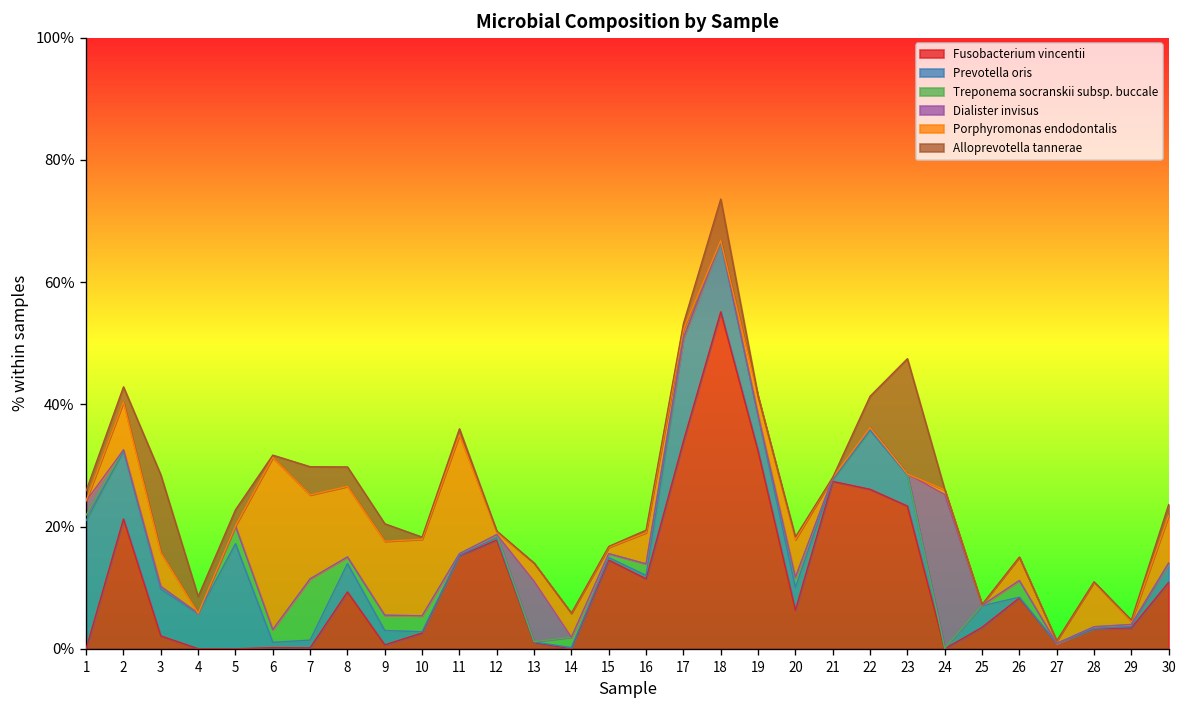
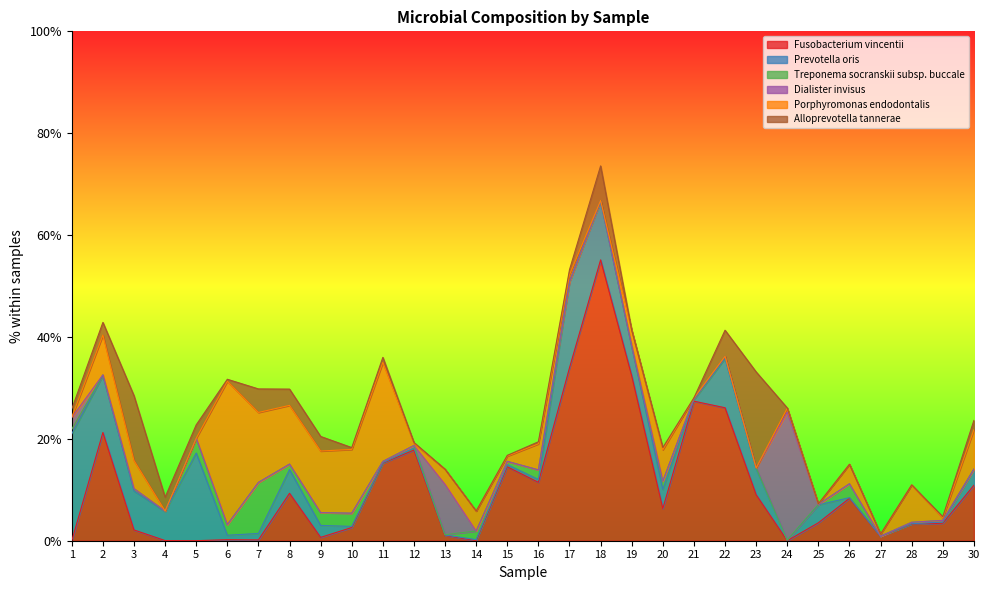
  {
    "Fusobacterium vincentii": {
      "1": "0%",
      "2": "21%",
      "3": "2%",
      "4": "0%",
      "5": "0%",
      "6": "0%",
      "7": "0%",
      "8": "9%",
      "9": "1%",
      "16": "11%",
      "17": "34%",
      "18": "55%",
      "19": "32%",
      "20": "6%",
      "22": "26%",
-     "23": "23%",
+     "23": "9%",
      "25": "4%",
      "30": "11%"
    },
    "Prevotella oris": {
      "1": "21%",
      "5": "17%",
      "6": "1%",
      "7": "1%",
      "8": "5%",
      "9": "2%",
      "16": "1%",
      "20": "4%"
    },
    "Treponema socranskii subsp. buccale": {
      "1": "1%"
    },
    "Dialister invisus": {
      "13": "10%",
      "24": "25%"
    },
    "Porphyromonas endodontalis": {
      "2": "8%",
      "3": "6%",
      "7": "14%",
      "8": "12%",
      "9": "12%",
      "11": "19%",
      "17": "1%",
      "30": "8%"
    },
    "Alloprevotella tannerae": {
      "1": "2%",
      "2": "2%",
      "3": "13%",
      "4": "3%",
      "5": "3%",
      "7": "5%",
      "8": "3%",
      "9": "3%",
      "11": "1%",
      "17": "1%",
      "18": "7%",
      "22": "5%",
      "23": "19%",
      "30": "2%"
    }
  }
